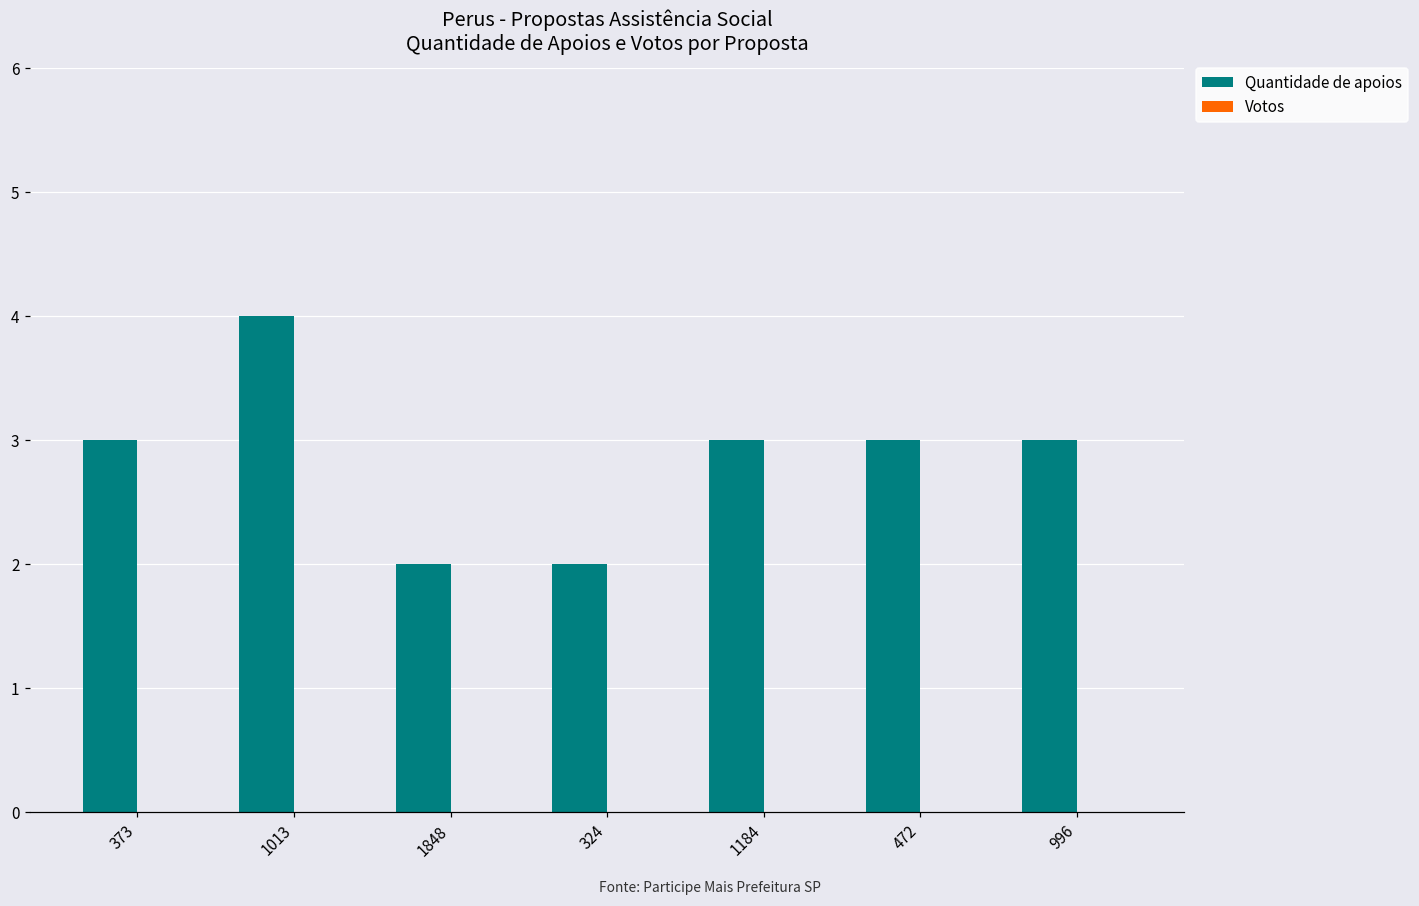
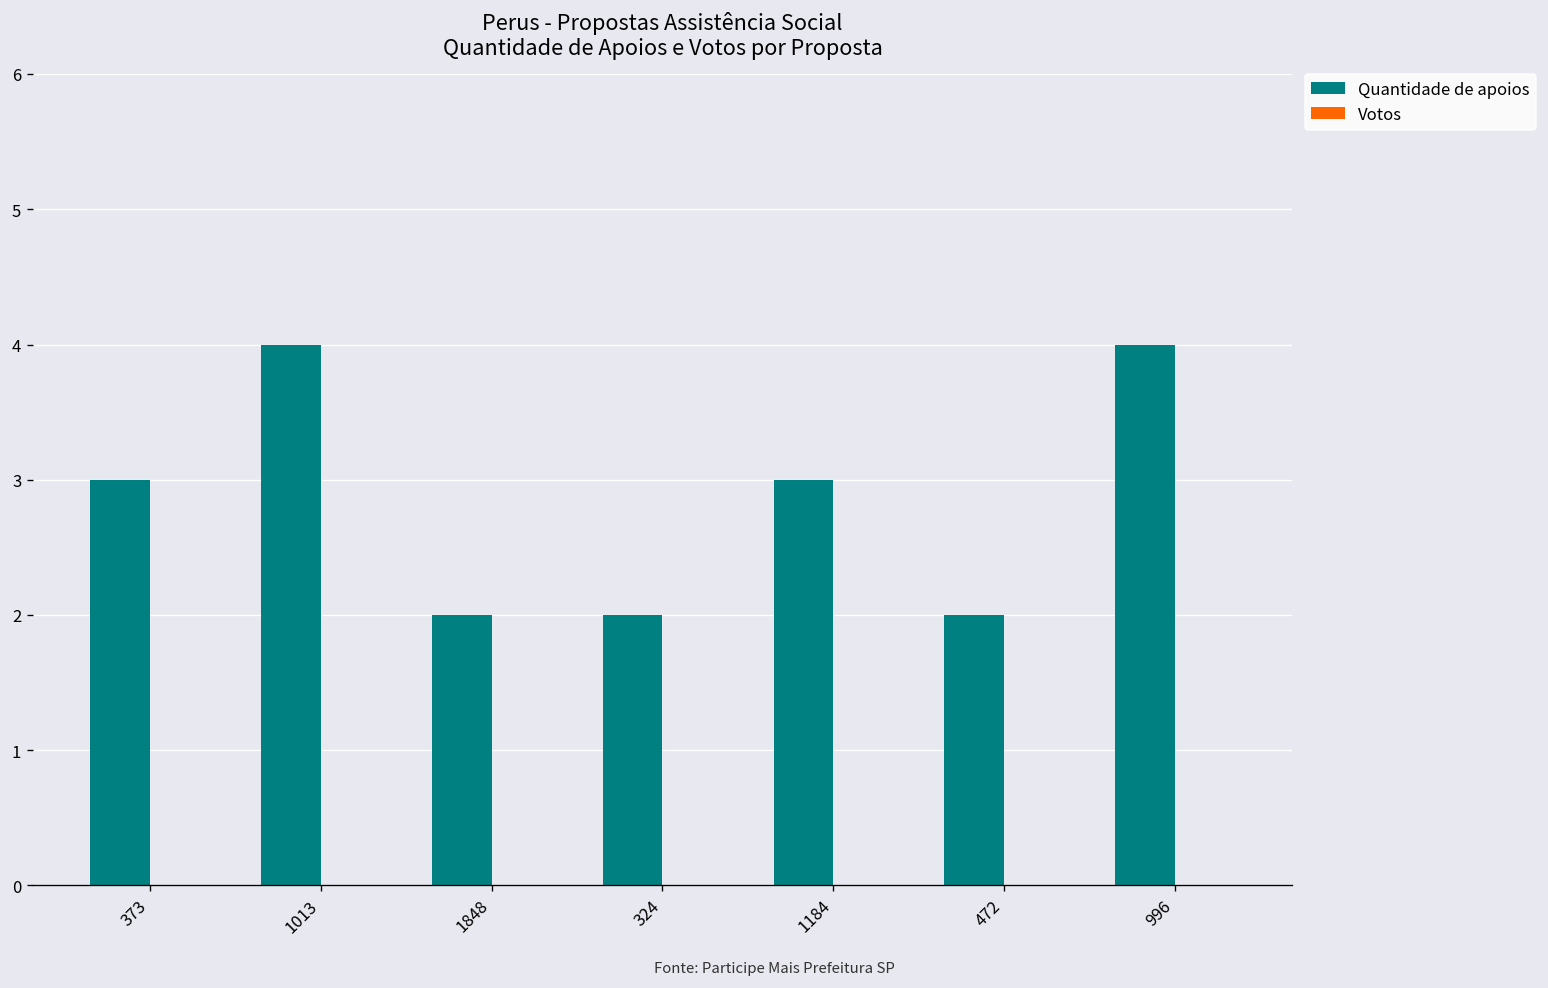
  {
    "Quantidade de apoios": {
      "373": 3,
      "1013": 4,
      "1848": 2,
      "324": 2,
      "1184": 3,
-     "472": 3,
-     "996": 3
+     "472": 2,
+     "996": 4
    },
    "Votos": {
      "373": 0,
      "1013": 0,
      "1848": 0,
      "324": 0,
      "1184": 0,
      "472": 0,
      "996": 0
    }
  }
